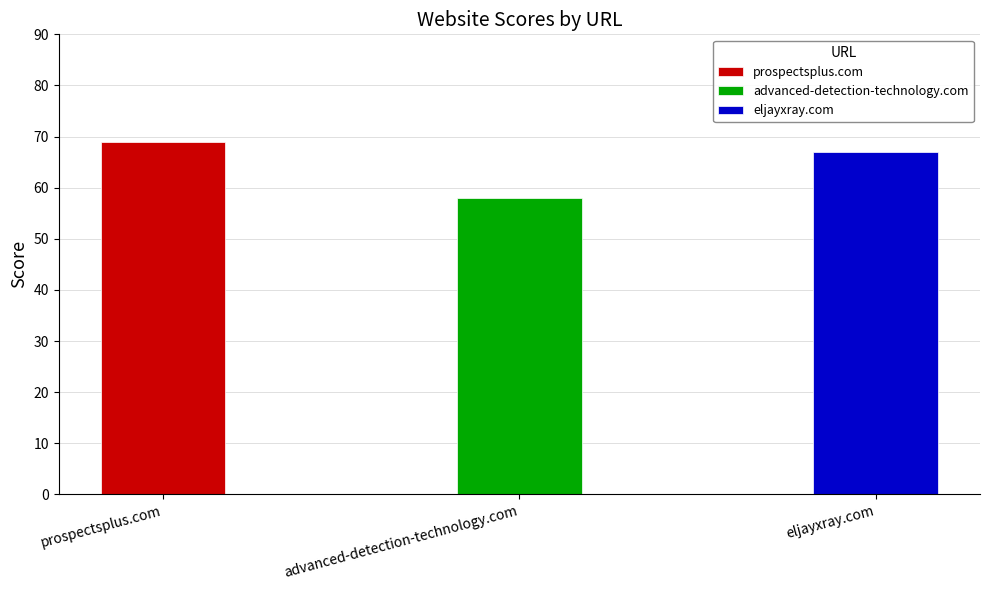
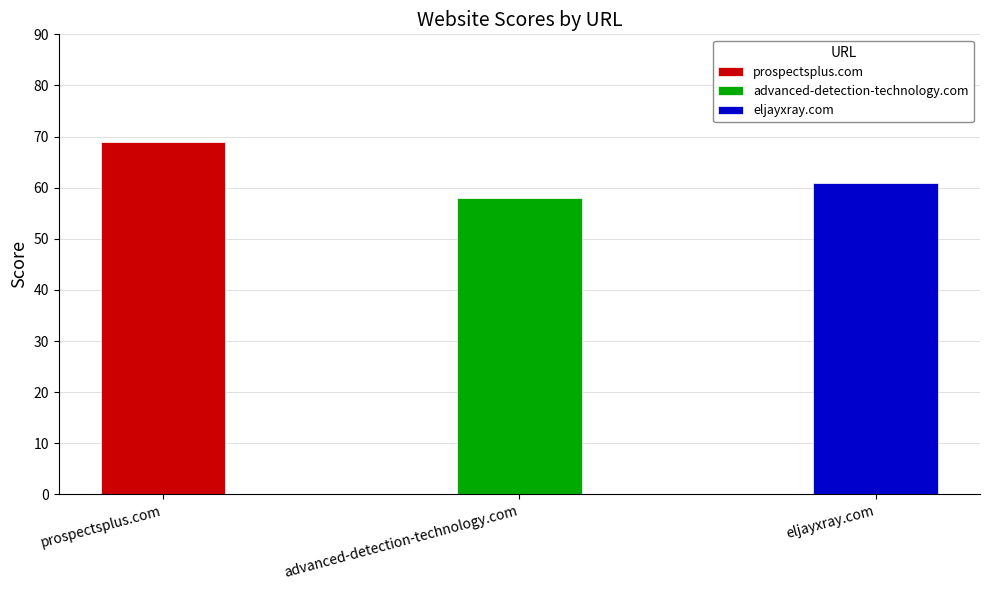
  {
    "prospectsplus.com": 69,
    "advanced-detection-technology.com": 58,
-   "eljayxray.com": 67
+   "eljayxray.com": 61
  }
